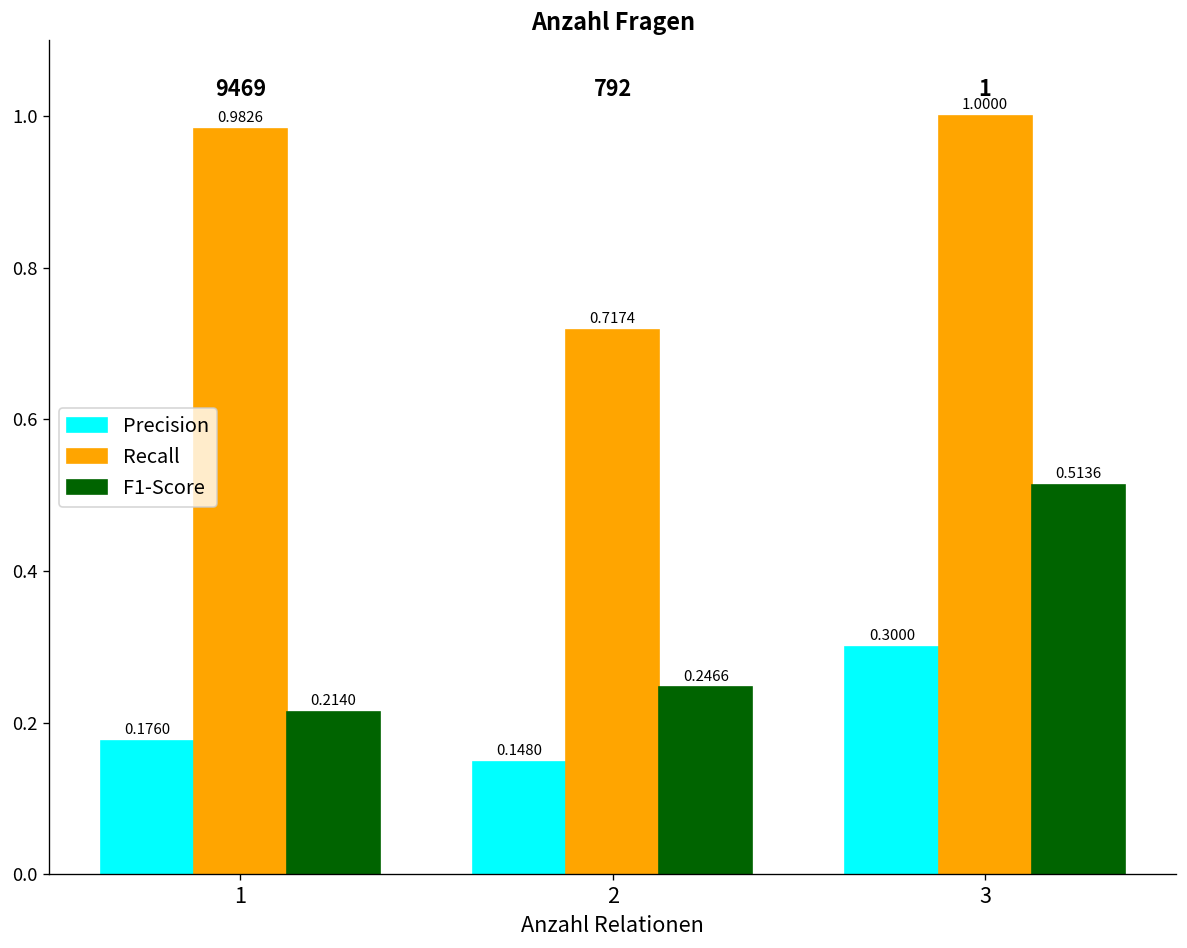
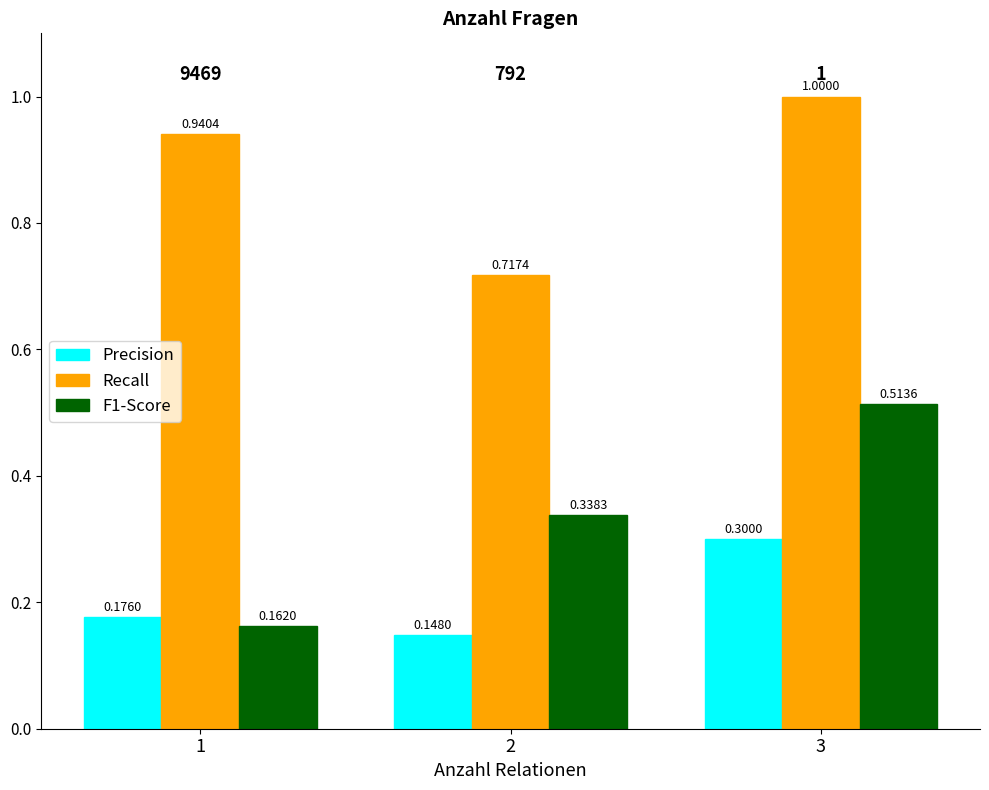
  {
    "Precision": {
      "1": 0.1760,
      "2": 0.1480,
      "3": 0.3000
    },
    "Recall": {
-     "1": 0.9826,
+     "1": 0.9404,
      "2": 0.7174,
      "3": 1.0000
    },
    "F1-Score": {
-     "1": 0.2140,
-     "2": 0.2466,
+     "1": 0.1620,
+     "2": 0.3383,
      "3": 0.5136
    }
  }
